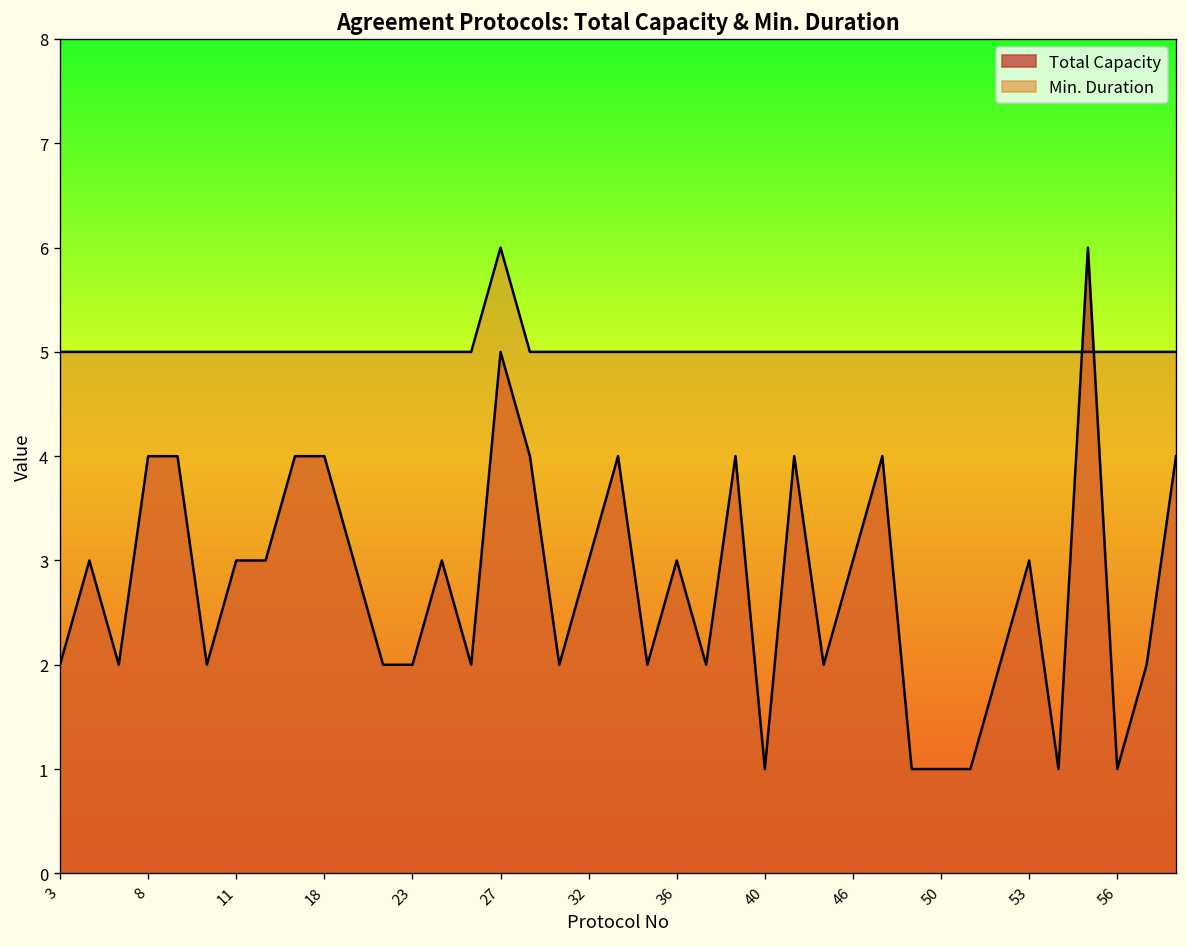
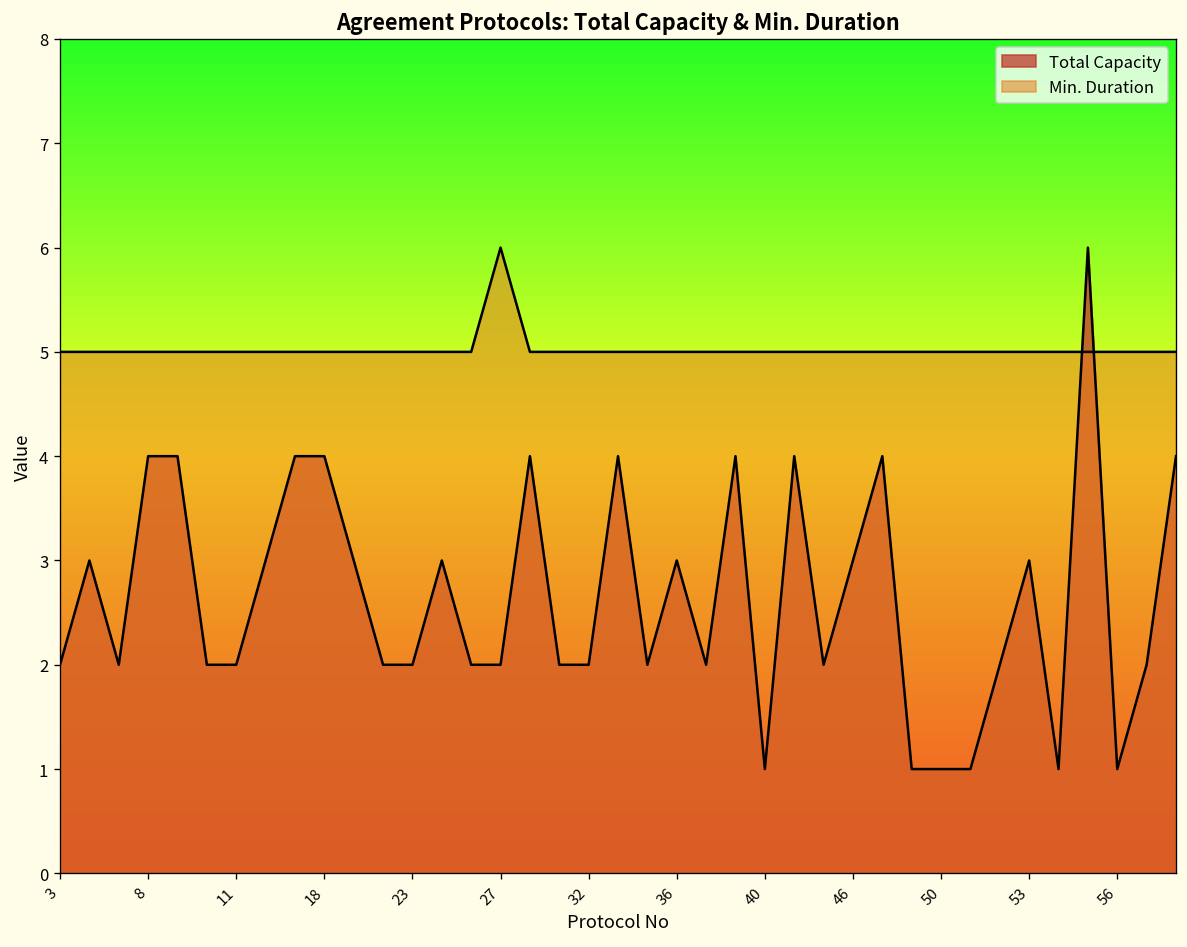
  {
    "Total Capacity": {
      "3": 2,
      "8": 4,
-     "11": 3,
+     "11": 2,
      "18": 4,
      "23": 2,
-     "27": 5,
-     "32": 3,
+     "27": 2,
+     "32": 2,
      "36": 3,
      "40": 1,
      "46": 3,
      "50": 1,
      "53": 3,
      "56": 1
    },
    "Min. Duration": {
      "3": 5,
      "8": 5,
      "11": 5,
      "18": 5,
      "23": 5,
      "27": 6,
      "32": 5,
      "36": 5,
      "40": 5,
      "46": 5,
      "50": 5,
      "53": 5,
      "56": 5
    }
  }
